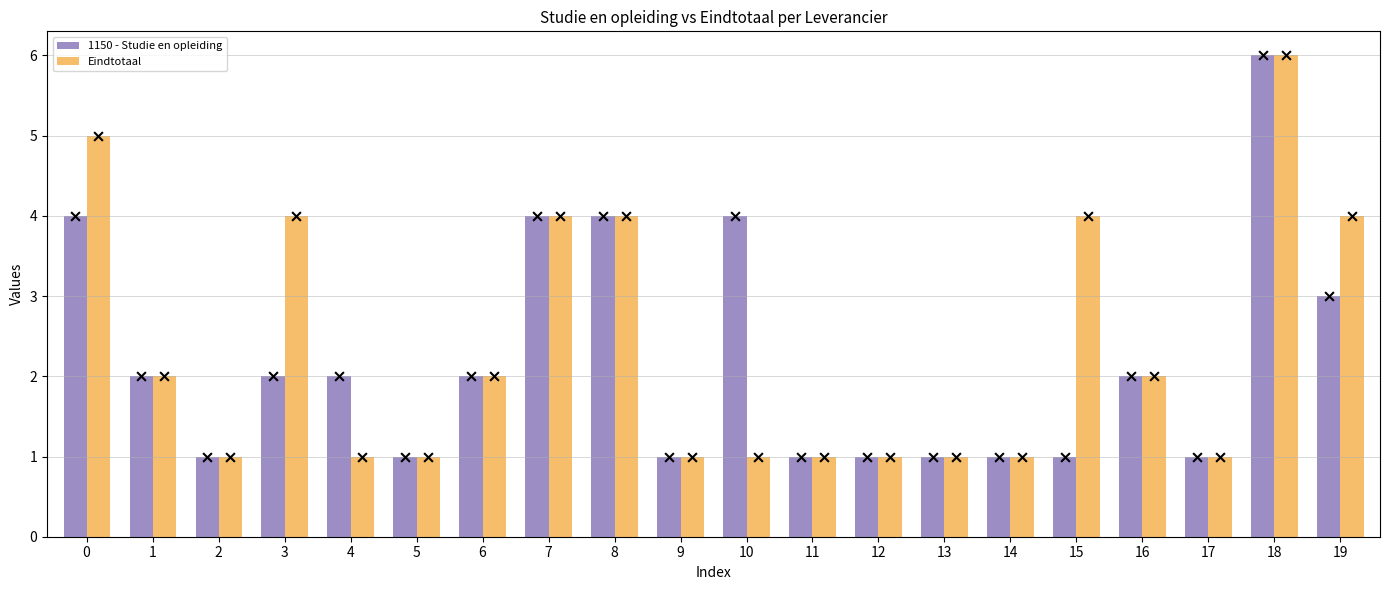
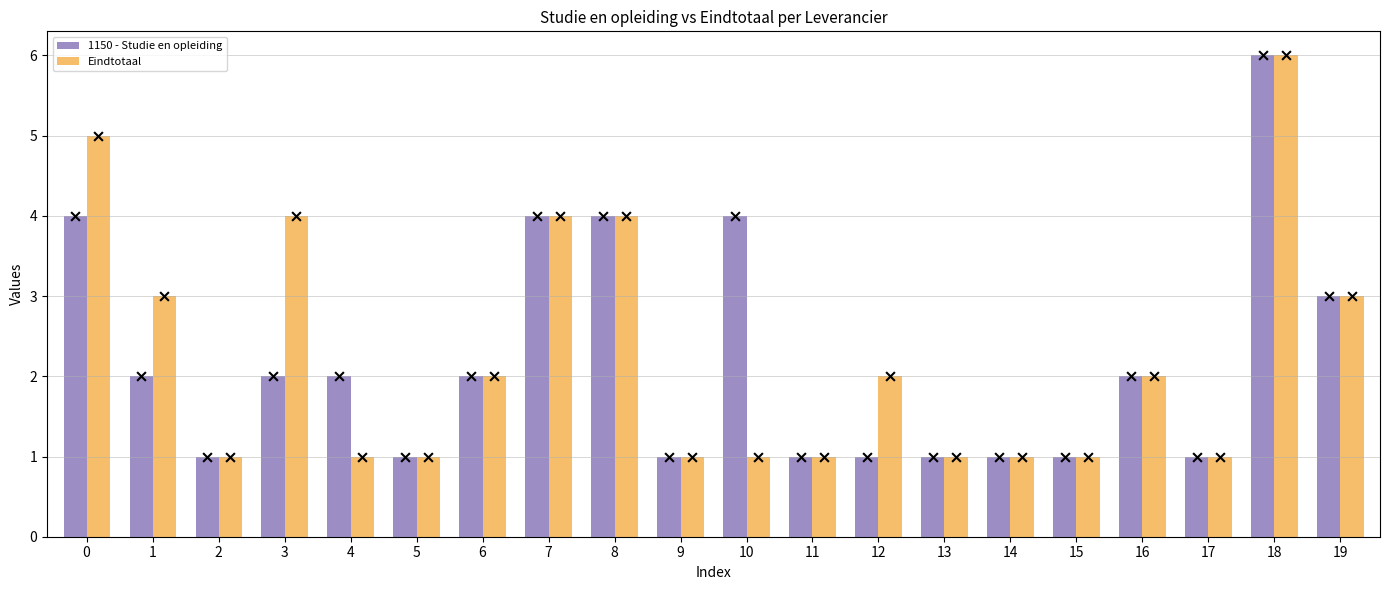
  {
    "1150 - Studie en opleiding": {
      "0": 4,
      "1": 2,
      "2": 1,
      "3": 2,
      "4": 2,
      "5": 1,
      "6": 2,
      "7": 4,
      "8": 4,
      "9": 1,
      "10": 4,
      "11": 1,
      "12": 1,
      "13": 1,
      "14": 1,
      "15": 1,
      "16": 2,
      "17": 1,
      "18": 6,
      "19": 3
    },
    "Eindtotaal": {
      "0": 5,
-     "1": 2,
+     "1": 3,
      "2": 1,
      "3": 4,
      "4": 1,
      "5": 1,
      "6": 2,
      "7": 4,
      "8": 4,
      "9": 1,
      "10": 1,
      "11": 1,
-     "12": 1,
+     "12": 2,
      "13": 1,
      "14": 1,
-     "15": 4,
+     "15": 1,
      "16": 2,
      "17": 1,
      "18": 6,
-     "19": 4
+     "19": 3
    }
  }
